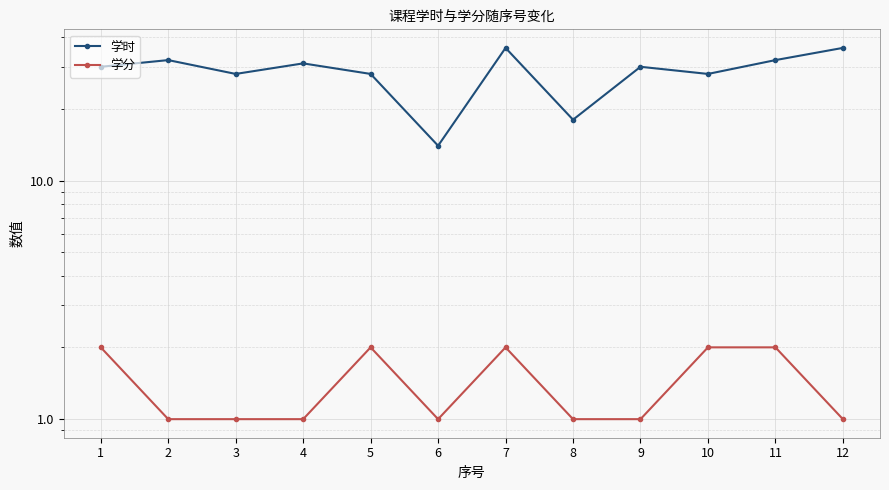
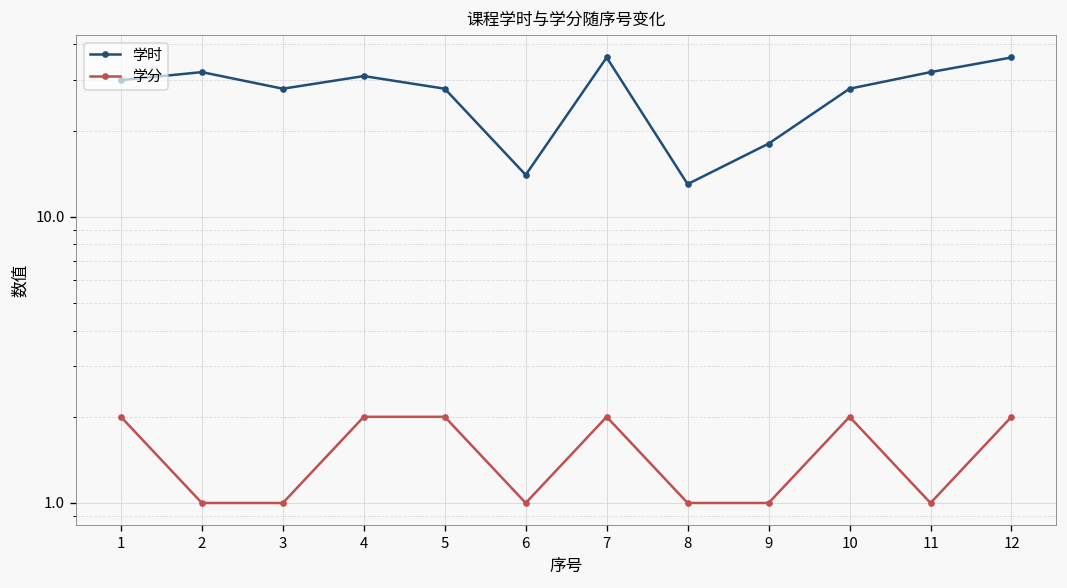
  {
    "学时": {
      "2": 32,
      "3": 28,
      "4": 31,
      "5": 28,
      "6": 14,
      "7": 36,
-     "8": 18,
-     "9": 30,
+     "8": 13,
+     "9": 18,
      "10": 28,
      "11": 32,
      "12": 36
    },
    "学分": {
      "1": 2,
      "2": 1,
      "3": 1,
-     "4": 1,
+     "4": 2,
      "5": 2,
      "6": 1,
      "7": 2,
      "8": 1,
      "9": 1,
      "10": 2,
-     "11": 2,
-     "12": 1
+     "11": 1,
+     "12": 2
    }
  }
